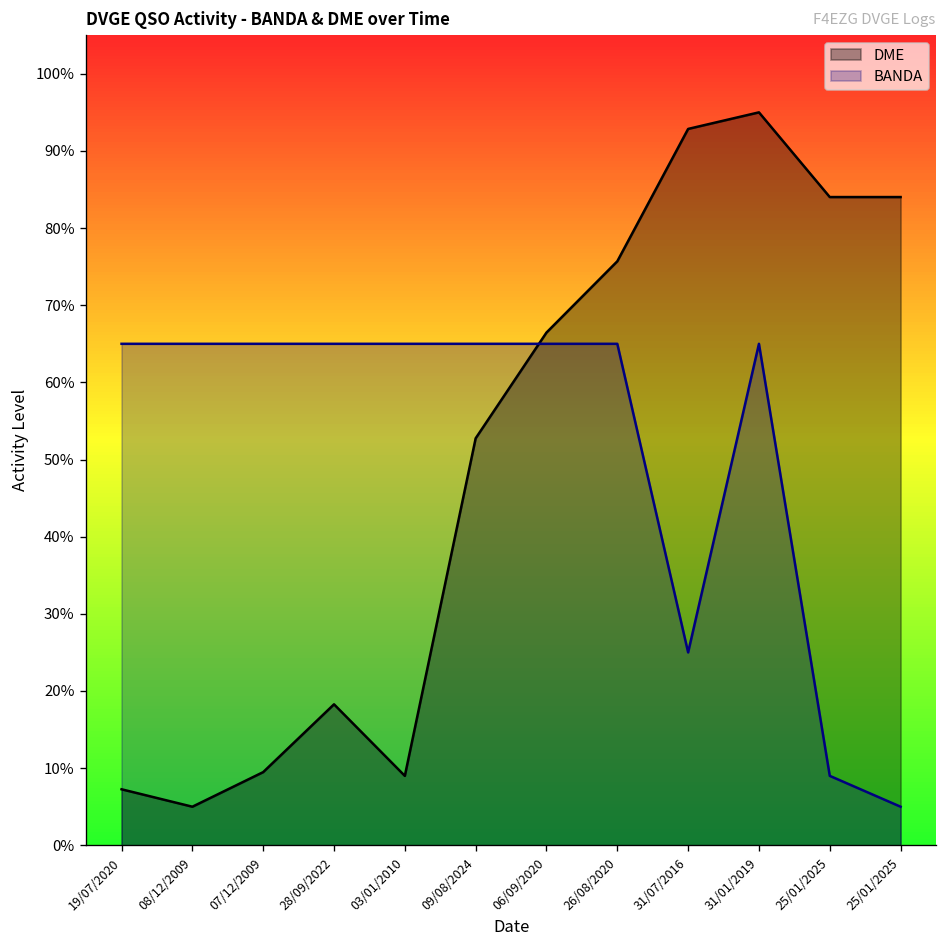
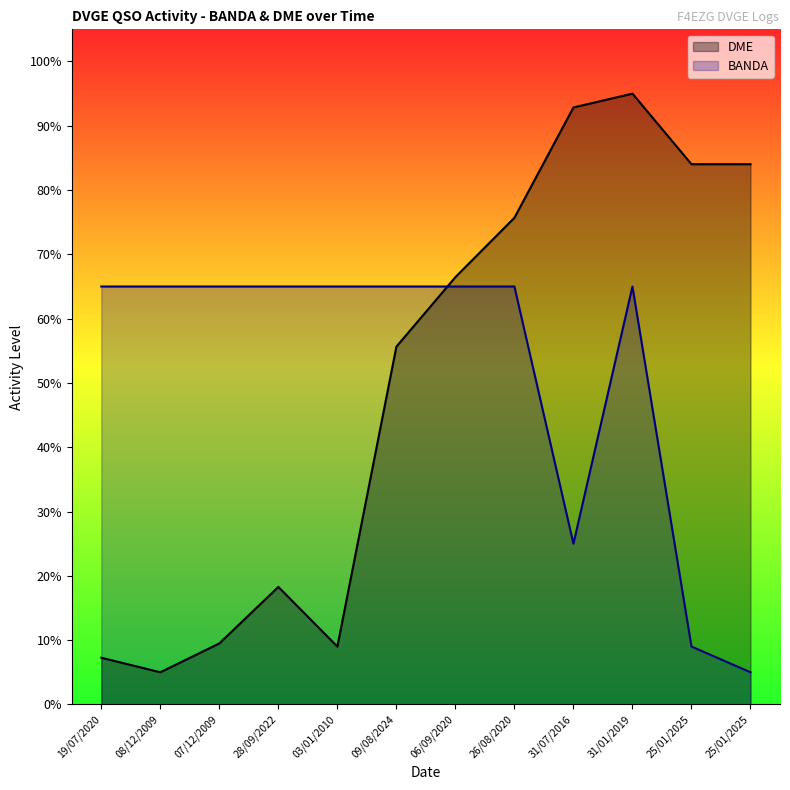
  {
    "DME": {
      "19/07/2020": "7%",
      "08/12/2009": "5%",
      "07/12/2009": "9%",
      "28/09/2022": "18%",
      "03/01/2010": "9%",
-     "09/08/2024": "53%",
+     "09/08/2024": "56%",
      "06/09/2020": "66%",
      "26/08/2020": "76%",
      "31/07/2016": "93%",
      "31/01/2019": "95%"
    },
    "BANDA": {
      "19/07/2020": "65%",
      "08/12/2009": "65%",
      "07/12/2009": "65%",
      "28/09/2022": "65%",
      "03/01/2010": "65%",
      "09/08/2024": "65%",
      "06/09/2020": "65%",
      "26/08/2020": "65%",
      "31/07/2016": "25%",
      "31/01/2019": "65%"
    }
  }
